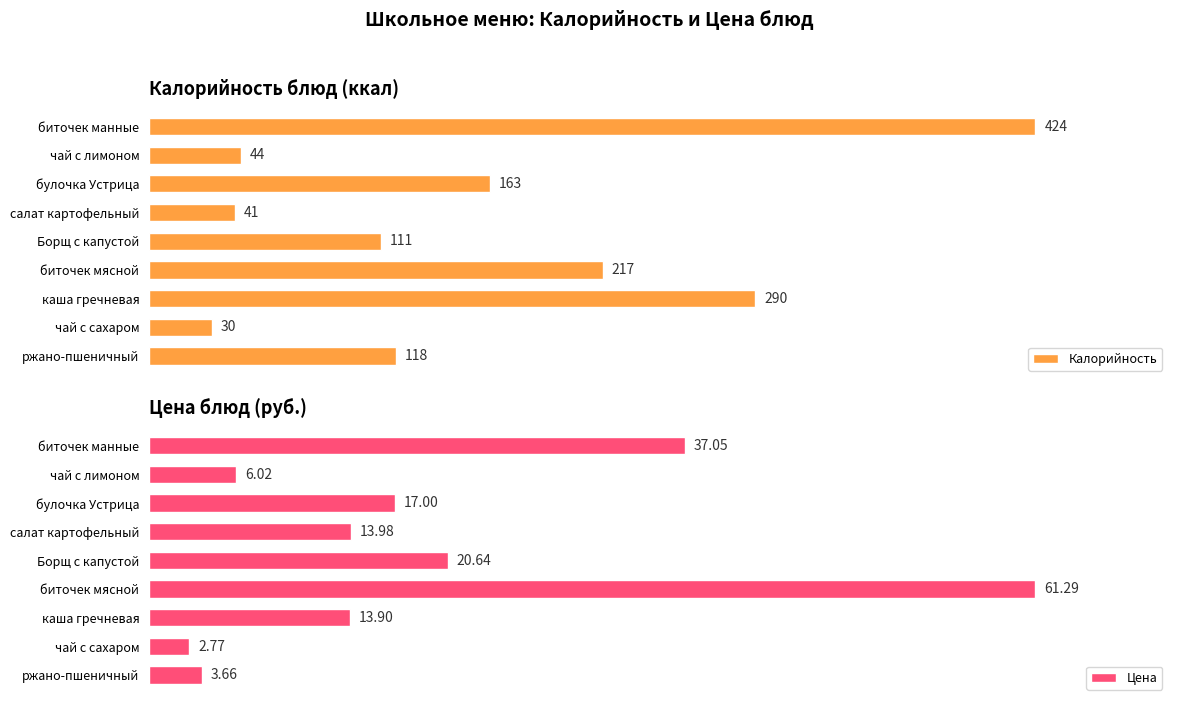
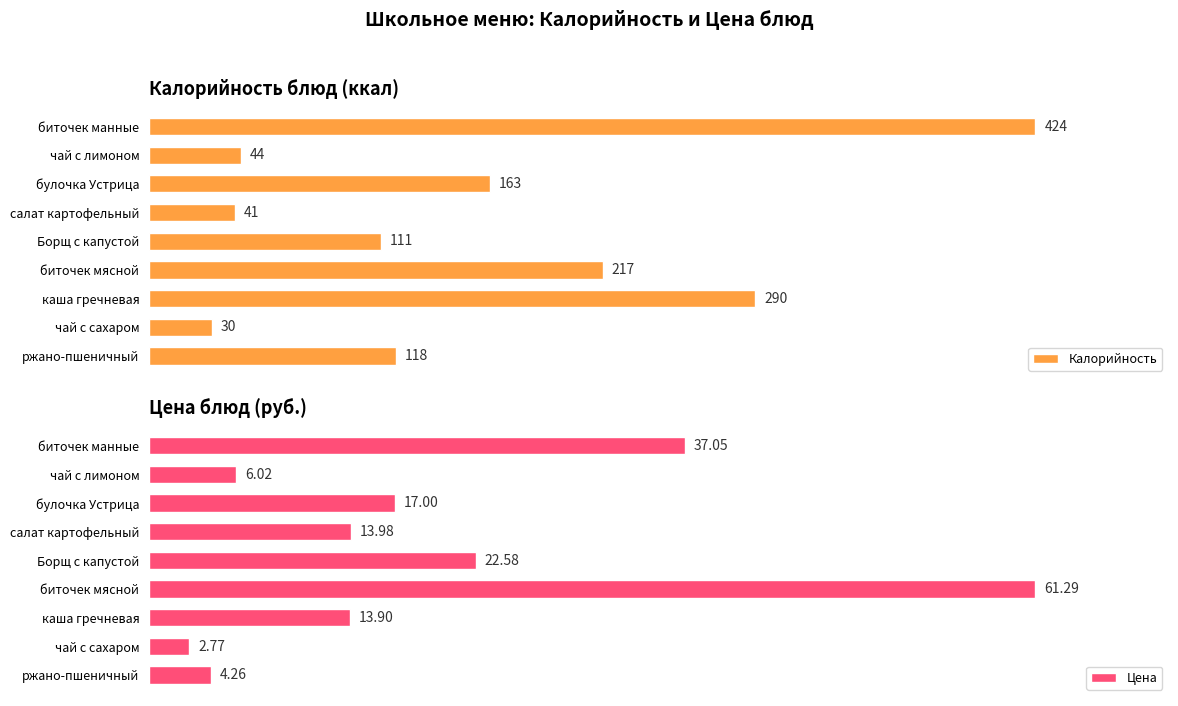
  {
    "Калорийность блюд (ккал)": {
      "биточек манные": 424,
      "чай с лимоном": 44,
      "булочка Устрица": 163,
      "салат картофельный": 41,
      "Борщ с капустой": 111,
      "биточек мясной": 217,
      "каша гречневая": 290,
      "чай с сахаром": 30,
      "ржано-пшеничный": 118
    },
    "Цена блюд (руб.)": {
      "биточек манные": 37.05,
      "чай с лимоном": 6.02,
      "булочка Устрица": 17.00,
      "салат картофельный": 13.98,
-     "Борщ с капустой": 20.64,
+     "Борщ с капустой": 22.58,
      "биточек мясной": 61.29,
      "каша гречневая": 13.90,
      "чай с сахаром": 2.77,
-     "ржано-пшеничный": 3.66
+     "ржано-пшеничный": 4.26
    }
  }
